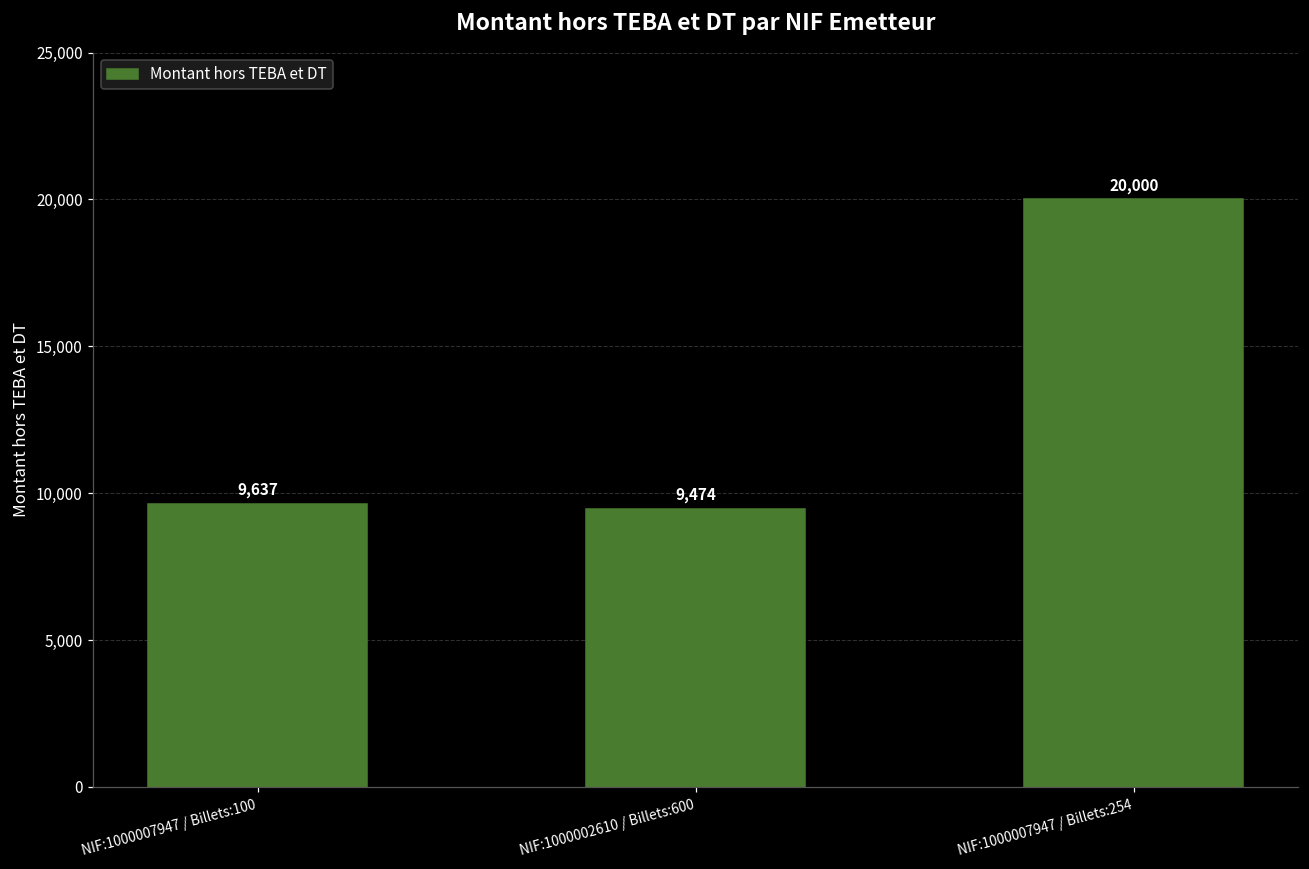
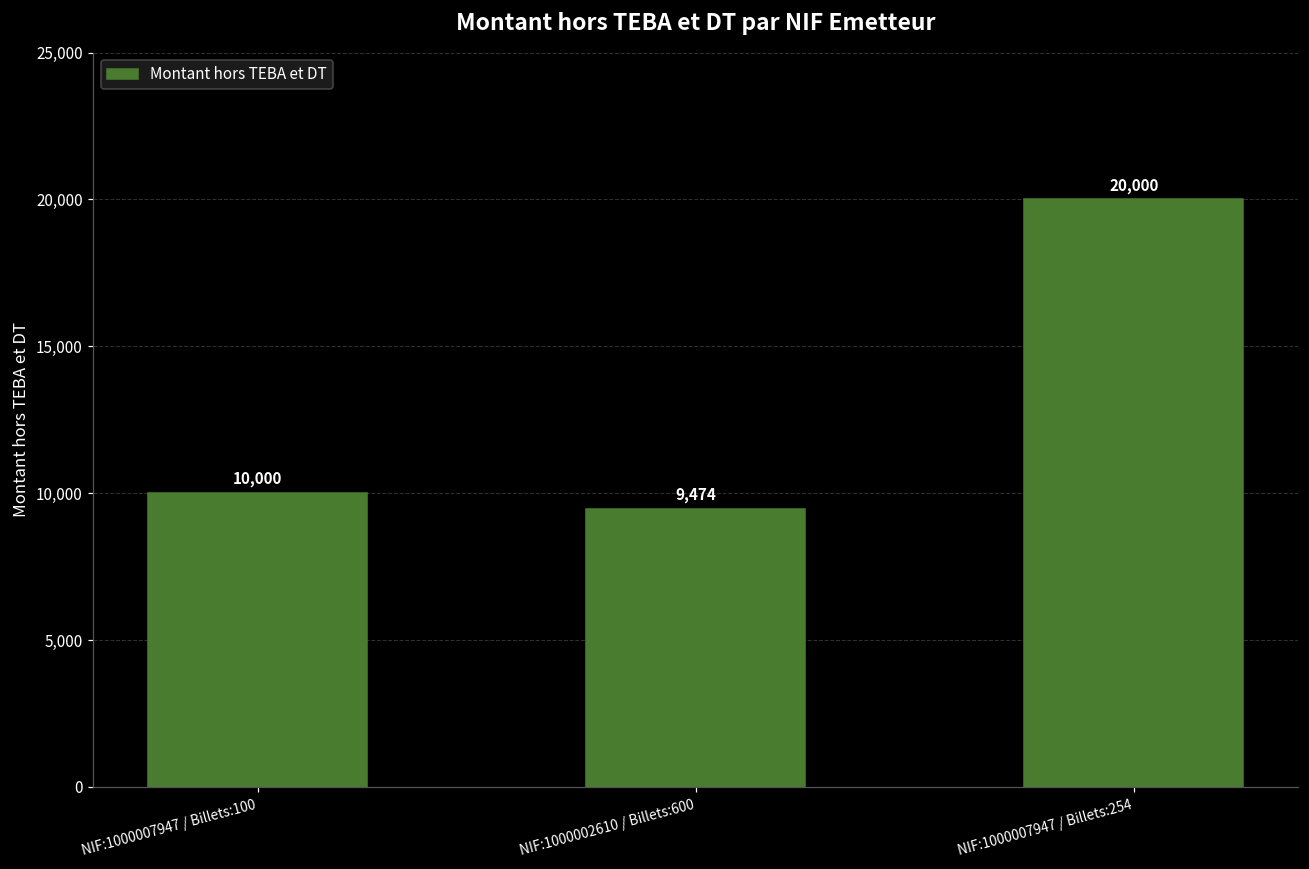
  {
-   "NIF:1000007947 / Billets:100": "9,637",
+   "NIF:1000007947 / Billets:100": "10,000",
    "NIF:1000002610 / Billets:600": "9,474",
    "NIF:1000007947 / Billets:254": "20,000"
  }
